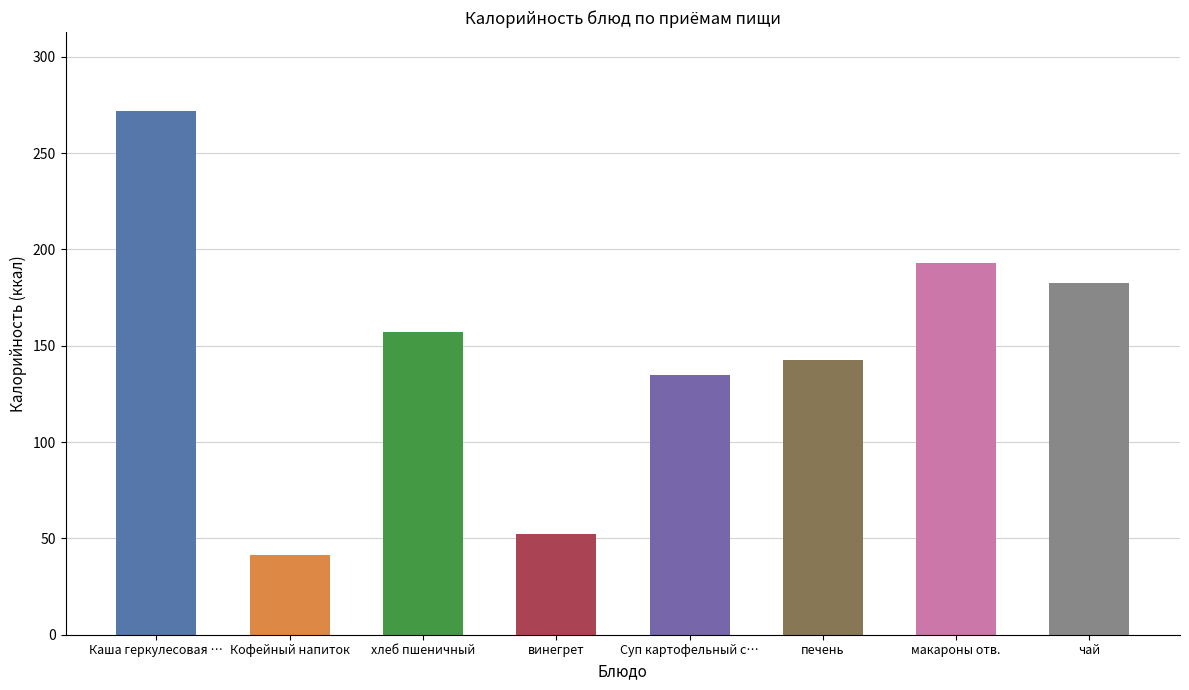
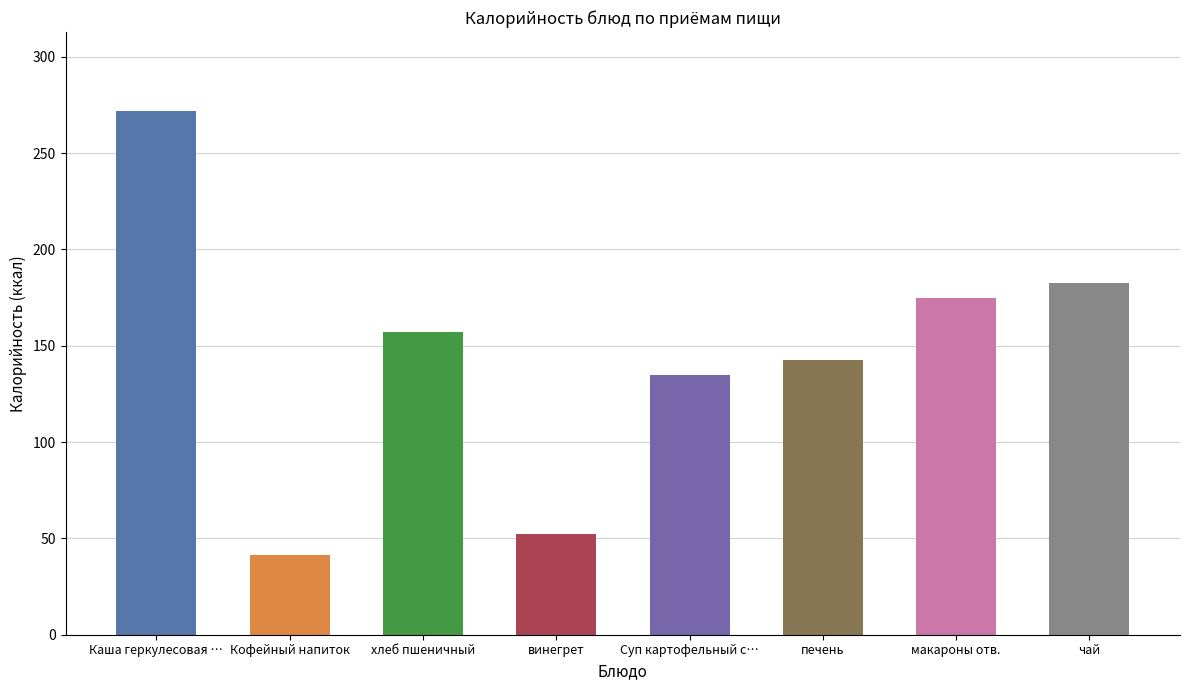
  {
    "Каша геркулесовая …": 272,
    "Кофейный напиток": 42,
    "хлеб пшеничный": 157,
    "винегрет": 52,
    "Суп картофельный с…": 135,
    "печень": 143,
-   "макароны отв.": 193,
+   "макароны отв.": 175,
    "чай": 183
  }
